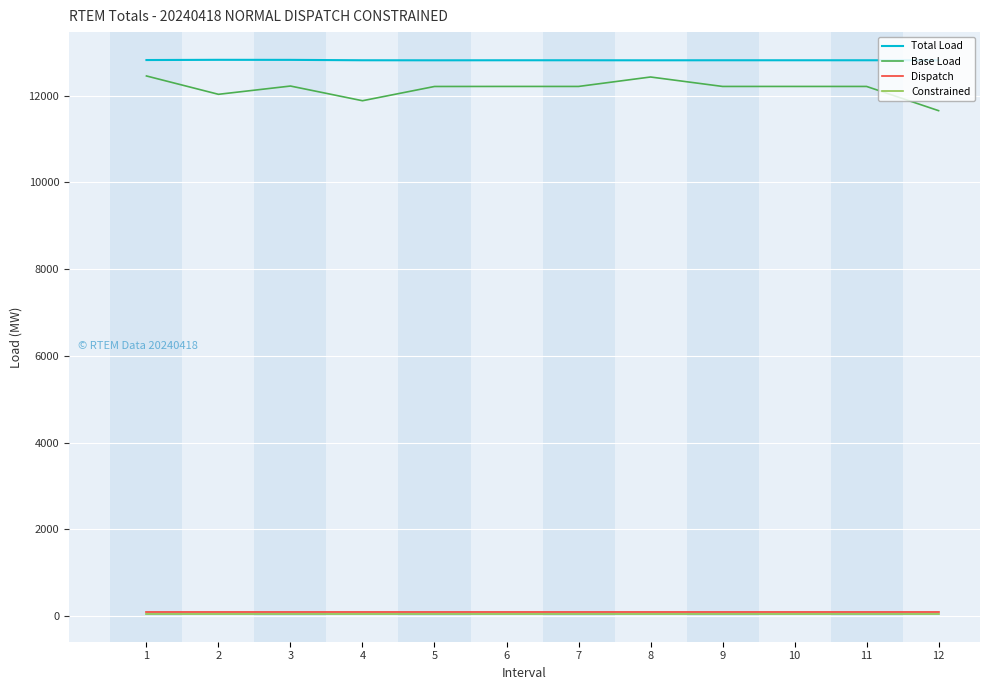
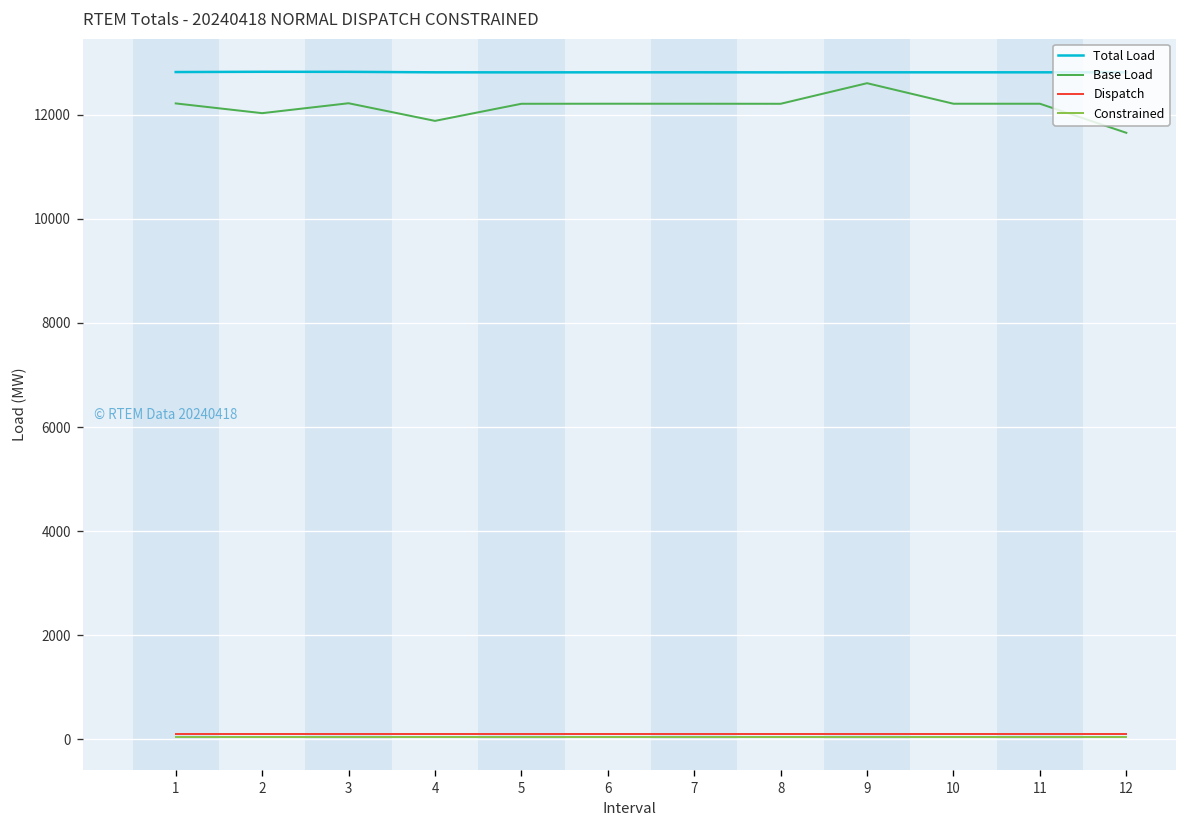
  {
    "Total Load": {
      "1": 12800,
      "2": 12800,
      "3": 12800,
      "4": 12800,
      "5": 12800,
      "6": 12800,
      "7": 12800,
      "8": 12800,
      "9": 12800,
      "10": 12800,
      "11": 12800
    },
    "Base Load": {
-     "1": 12500,
+     "1": 12200,
      "2": 12000,
      "3": 12200,
      "4": 11900,
      "5": 12200,
      "6": 12200,
      "7": 12200,
-     "8": 12400,
-     "9": 12200,
+     "8": 12200,
+     "9": 12600,
      "10": 12200,
      "11": 12200,
      "12": 11700
    }
  }
